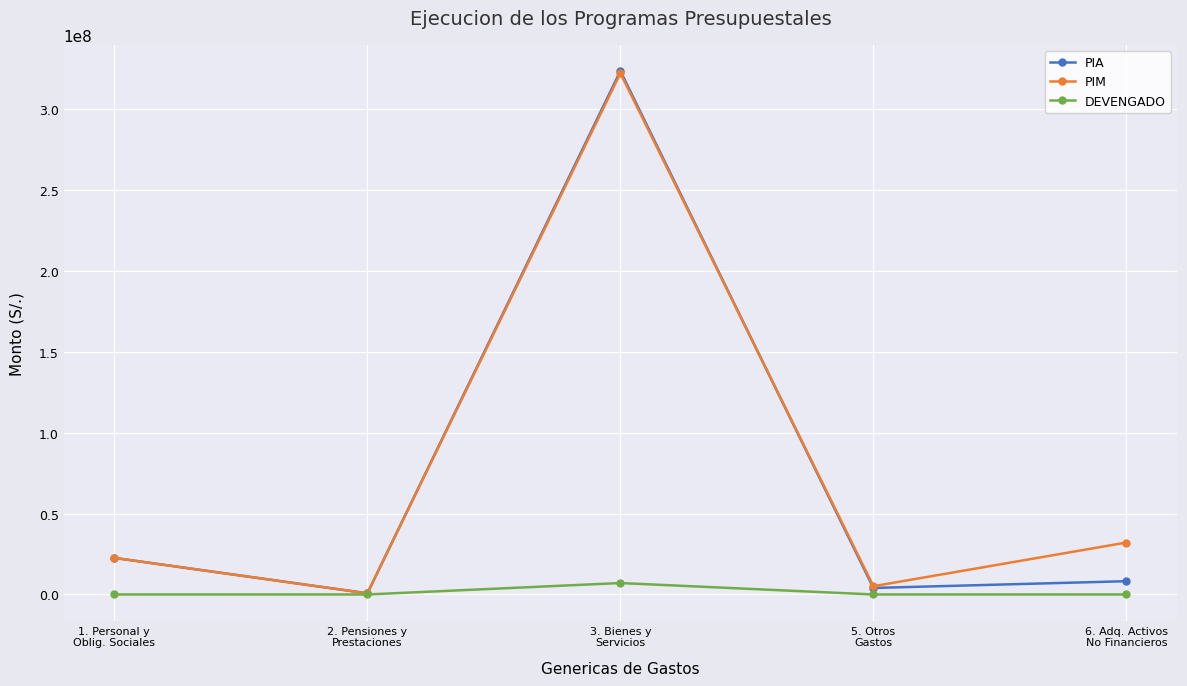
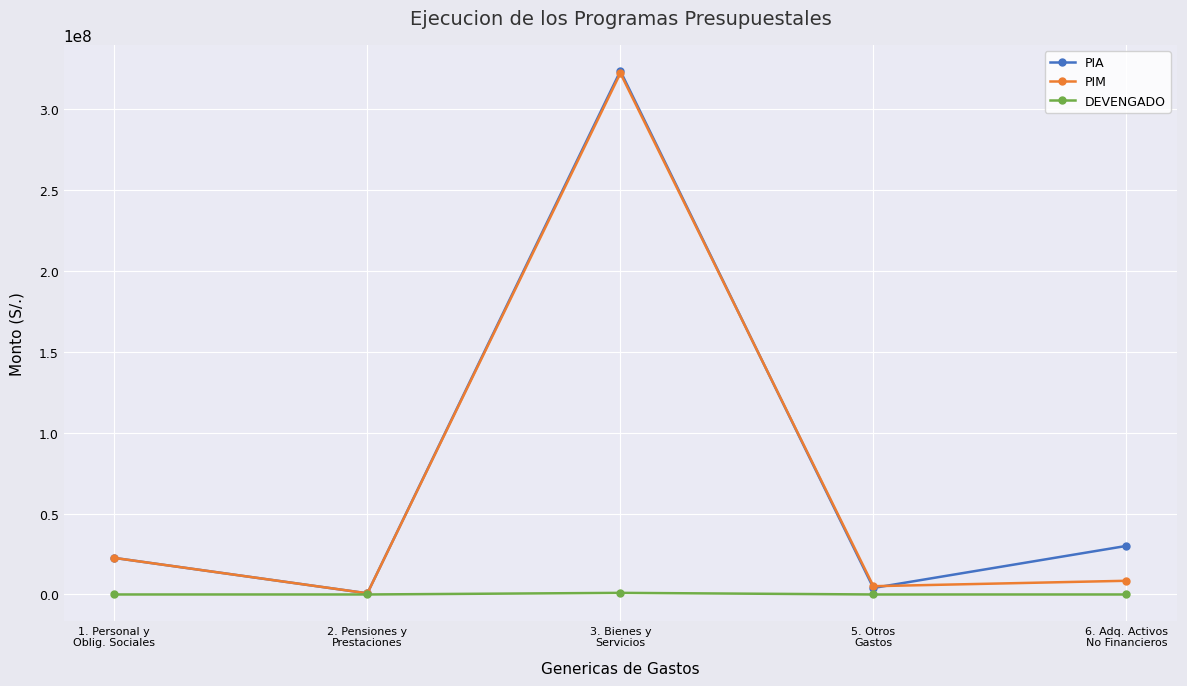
  {
    "PIA": {
-     "6. Adq. Activos No Financieros": 8000000
+     "6. Adq. Activos No Financieros": 30000000
    },
    "PIM": {
-     "6. Adq. Activos No Financieros": 32000000
+     "6. Adq. Activos No Financieros": 8000000
    },
    "DEVENGADO": {
      "1. Personal y Oblig. Sociales": 0,
-     "3. Bienes y Servicios": 7000000,
+     "3. Bienes y Servicios": 1000000,
      "5. Otros Gastos": 0,
      "6. Adq. Activos No Financieros": 0
    }
  }
